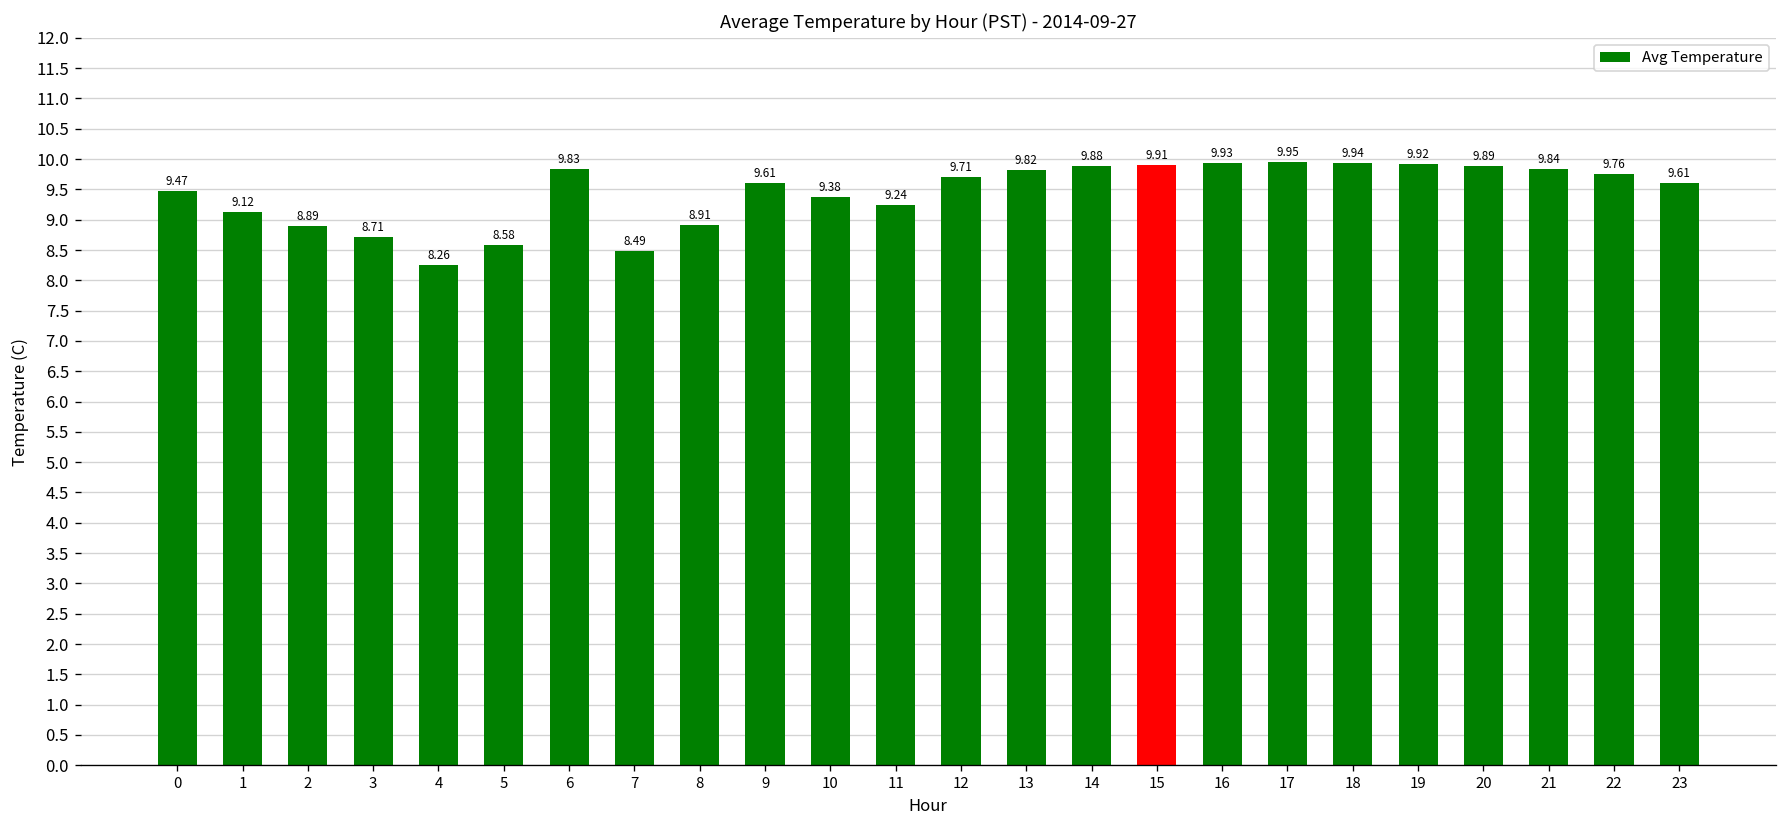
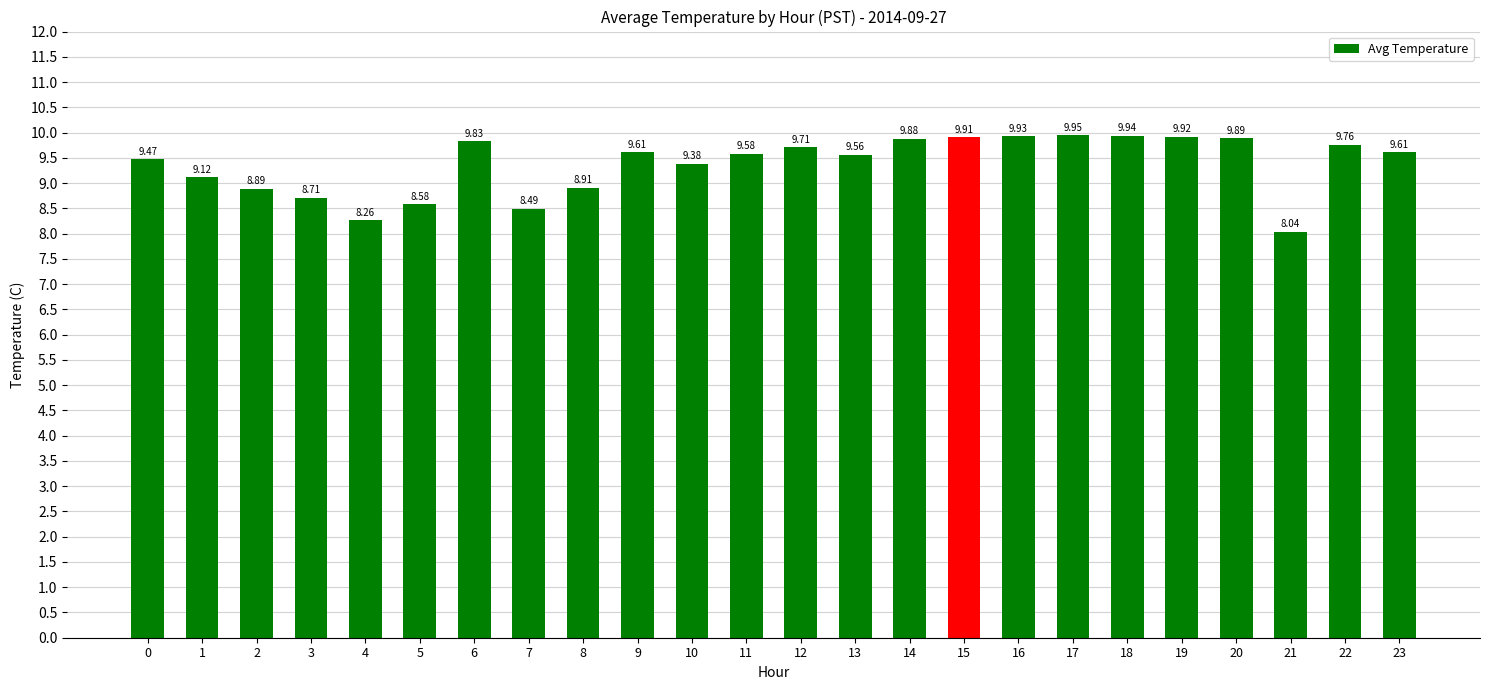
  {
    "0": 9.47,
    "1": 9.12,
    "2": 8.89,
    "3": 8.71,
    "4": 8.26,
    "5": 8.58,
    "6": 9.83,
    "7": 8.49,
    "8": 8.91,
    "9": 9.61,
    "10": 9.38,
-   "11": 9.24,
+   "11": 9.58,
    "12": 9.71,
-   "13": 9.82,
+   "13": 9.56,
    "14": 9.88,
    "15": 9.91,
    "16": 9.93,
    "17": 9.95,
    "18": 9.94,
    "19": 9.92,
    "20": 9.89,
-   "21": 9.84,
+   "21": 8.04,
    "22": 9.76,
    "23": 9.61
  }
